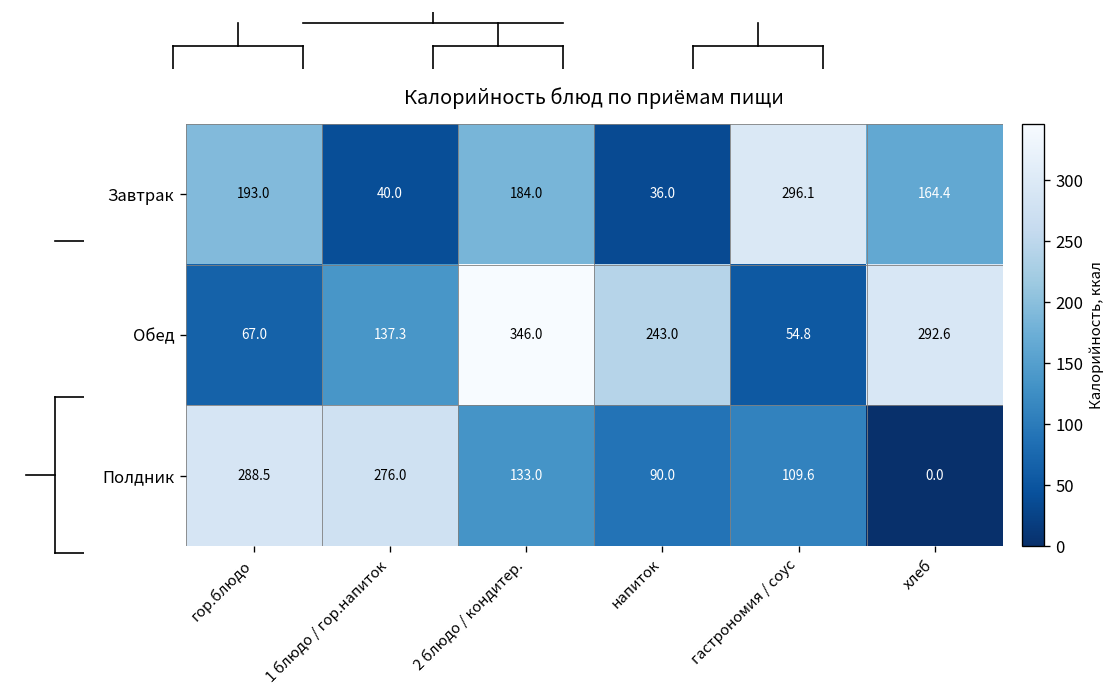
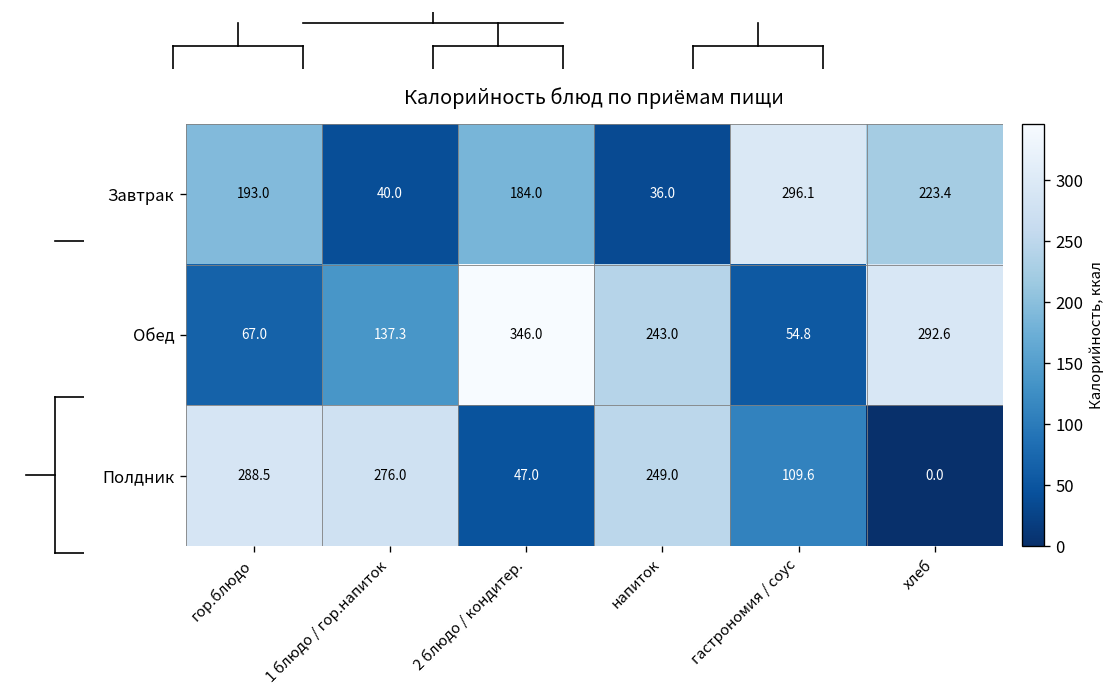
  {
    "Калорийность блюд по приёмам пищи": {
      "Завтрак": {
        "гор.блюдо": 193.0,
        "1 блюдо / гор.напиток": 40.0,
        "2 блюдо / кондитер.": 184.0,
        "напиток": 36.0,
        "гастрономия / соус": 296.1,
-       "хлеб": 164.4
+       "хлеб": 223.4
      },
      "Обед": {
        "гор.блюдо": 67.0,
        "1 блюдо / гор.напиток": 137.3,
        "2 блюдо / кондитер.": 346.0,
        "напиток": 243.0,
        "гастрономия / соус": 54.8,
        "хлеб": 292.6
      },
      "Полдник": {
        "гор.блюдо": 288.5,
        "1 блюдо / гор.напиток": 276.0,
-       "2 блюдо / кондитер.": 133.0,
-       "напиток": 90.0,
+       "2 блюдо / кондитер.": 47.0,
+       "напиток": 249.0,
        "гастрономия / соус": 109.6,
        "хлеб": 0.0
      }
    }
  }
